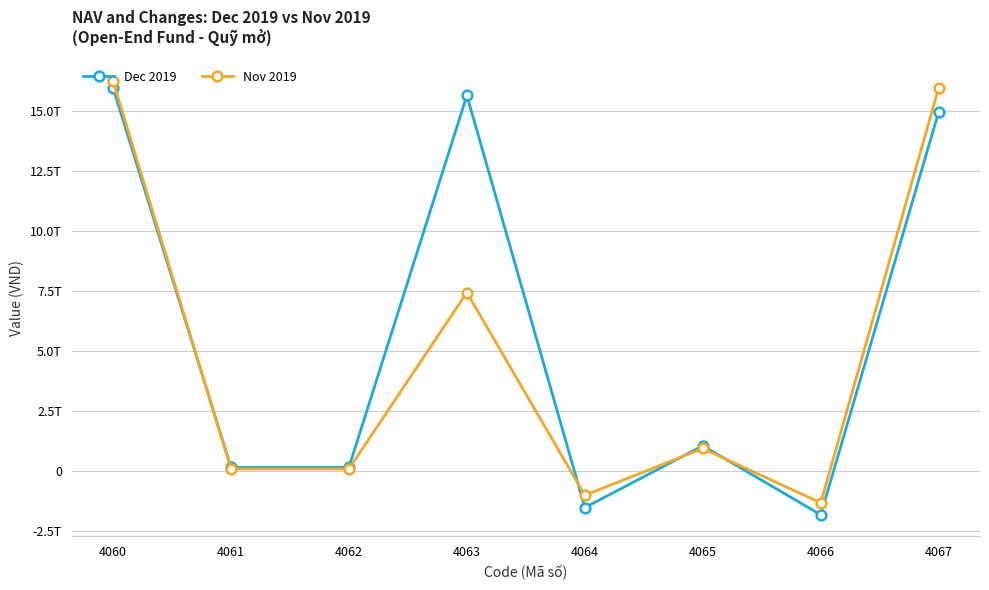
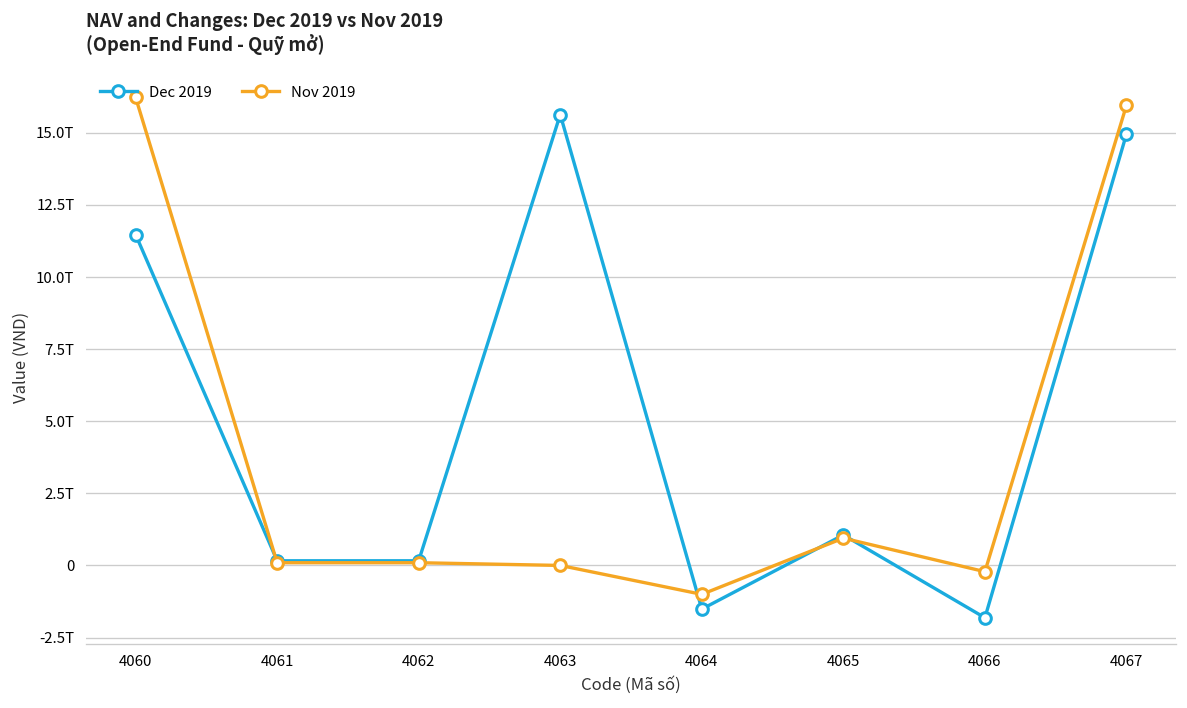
  {
    "Dec 2019": {
-     "4060": "16.0T",
+     "4060": "11.5T",
      "4063": "15.6T",
      "4064": "-1.5T",
      "4065": "1.1T",
      "4066": "-1.8T",
      "4067": "15.0T"
    },
    "Nov 2019": {
      "4060": "16.2T",
-     "4063": "7.4T",
+     "4063": "0.0T",
      "4064": "-1.0T",
      "4065": "0.9T",
-     "4066": "-1.3T",
+     "4066": "-0.2T",
      "4067": "16.0T"
    }
  }
